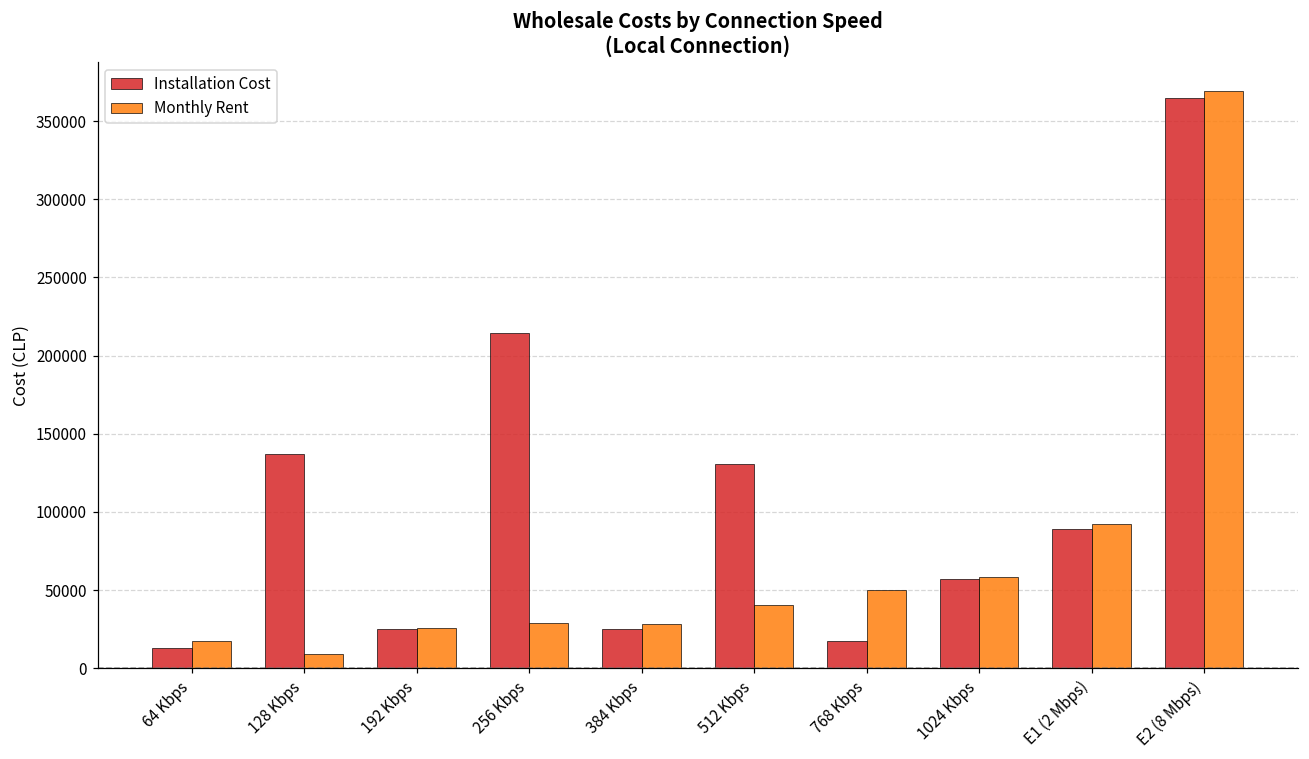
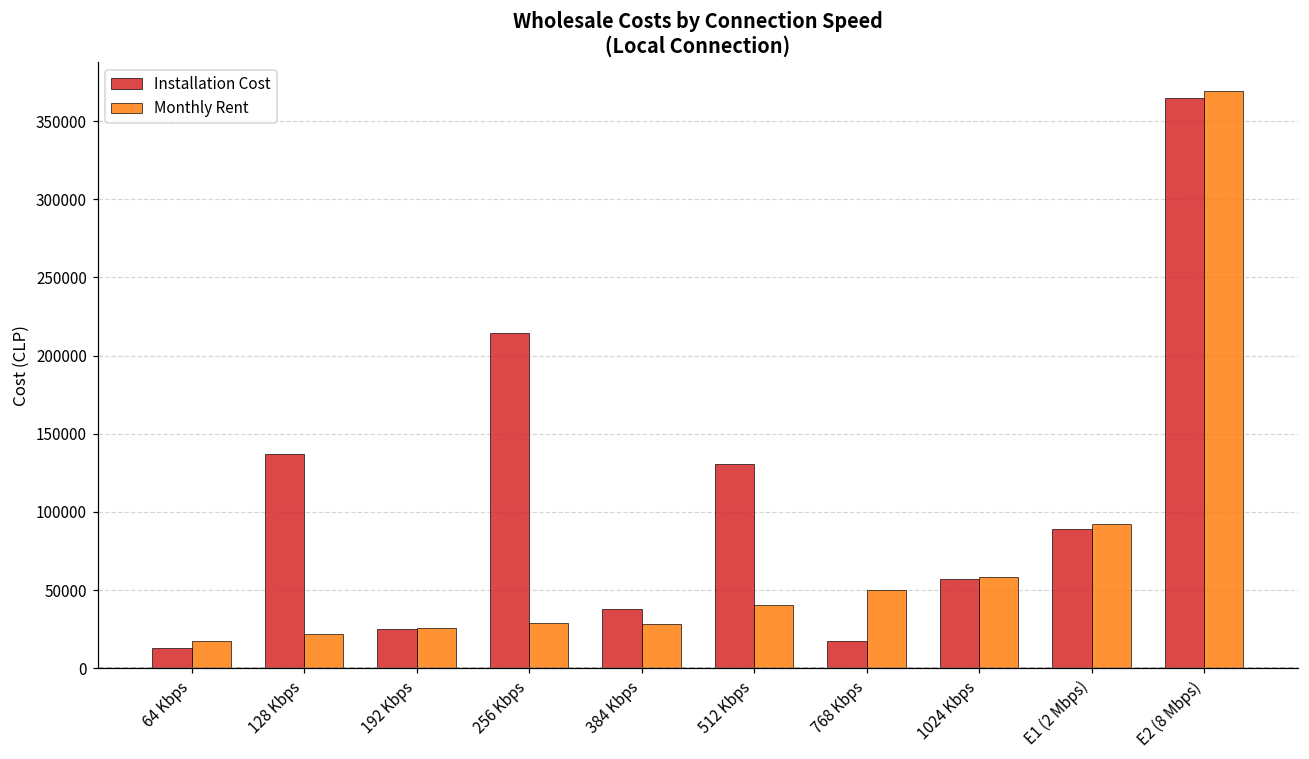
  {
    "Installation Cost": {
      "64 Kbps": 13000,
      "128 Kbps": 137000,
      "192 Kbps": 25000,
      "256 Kbps": 214000,
-     "384 Kbps": 25000,
+     "384 Kbps": 38000,
      "512 Kbps": 131000,
      "768 Kbps": 17000,
      "1024 Kbps": 57000,
      "E1 (2 Mbps)": 89000,
      "E2 (8 Mbps)": 365000
    },
    "Monthly Rent": {
      "64 Kbps": 18000,
-     "128 Kbps": 9000,
+     "128 Kbps": 22000,
      "192 Kbps": 26000,
      "256 Kbps": 29000,
      "384 Kbps": 28000,
      "512 Kbps": 40000,
      "768 Kbps": 50000,
      "1024 Kbps": 58000,
      "E1 (2 Mbps)": 92000,
      "E2 (8 Mbps)": 369000
    }
  }
